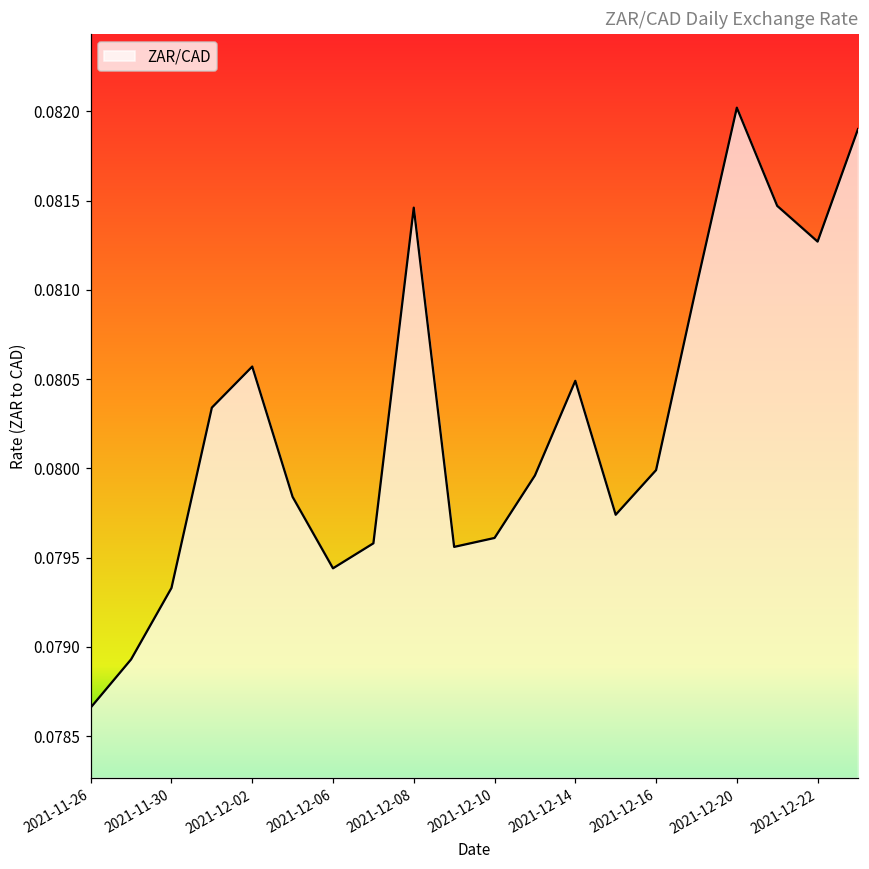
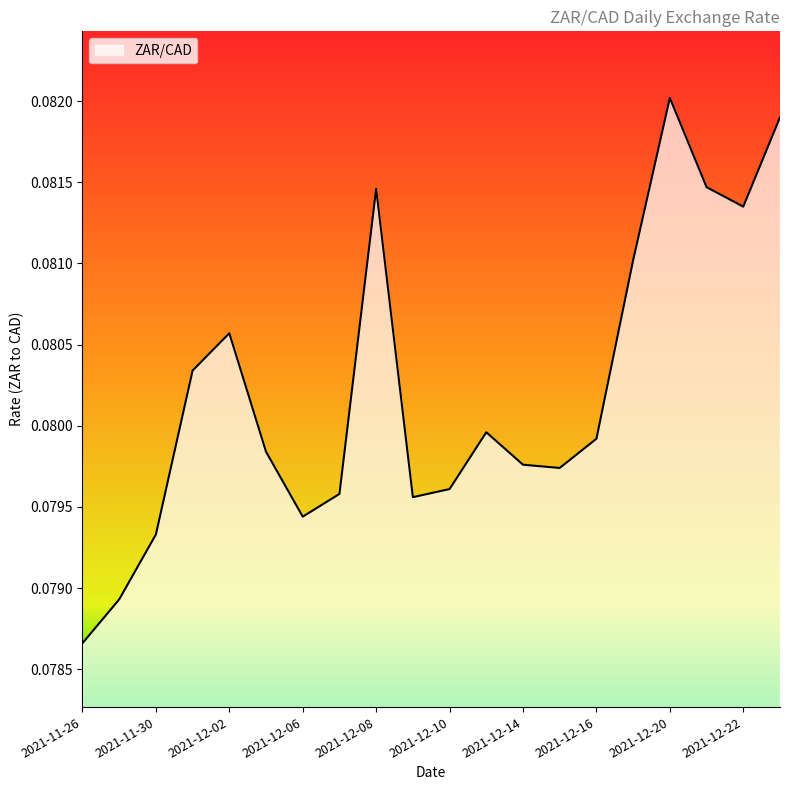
  {
    "2021-11-26": 0.07866,
    "2021-11-30": 0.07933,
    "2021-12-02": 0.08057,
    "2021-12-06": 0.07944,
    "2021-12-08": 0.08146,
    "2021-12-10": 0.07961,
-   "2021-12-14": 0.08049,
-   "2021-12-16": 0.07999,
+   "2021-12-14": 0.07976,
+   "2021-12-16": 0.07992,
    "2021-12-20": 0.08202,
-   "2021-12-22": 0.08127
+   "2021-12-22": 0.08135
  }
